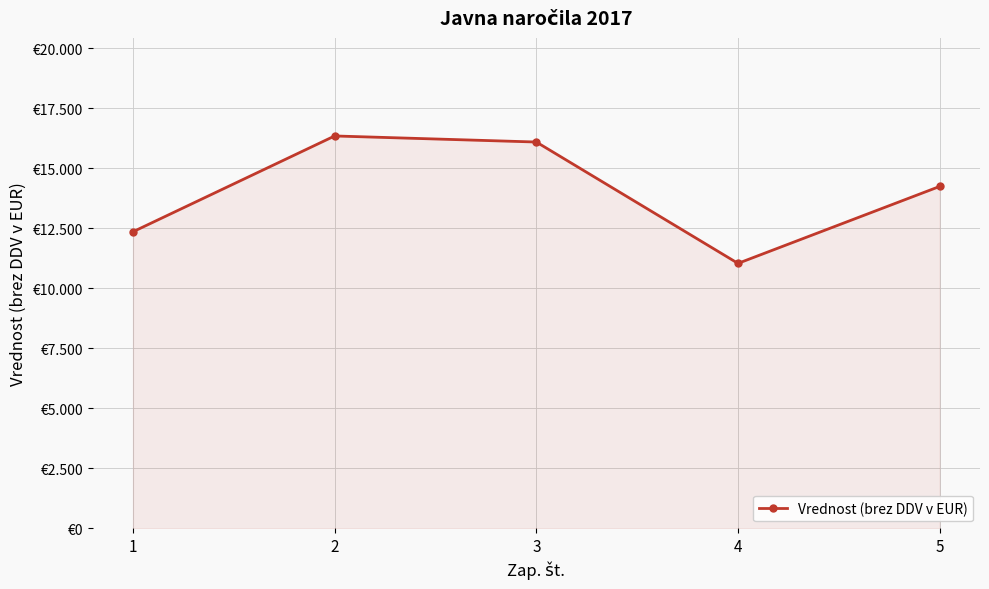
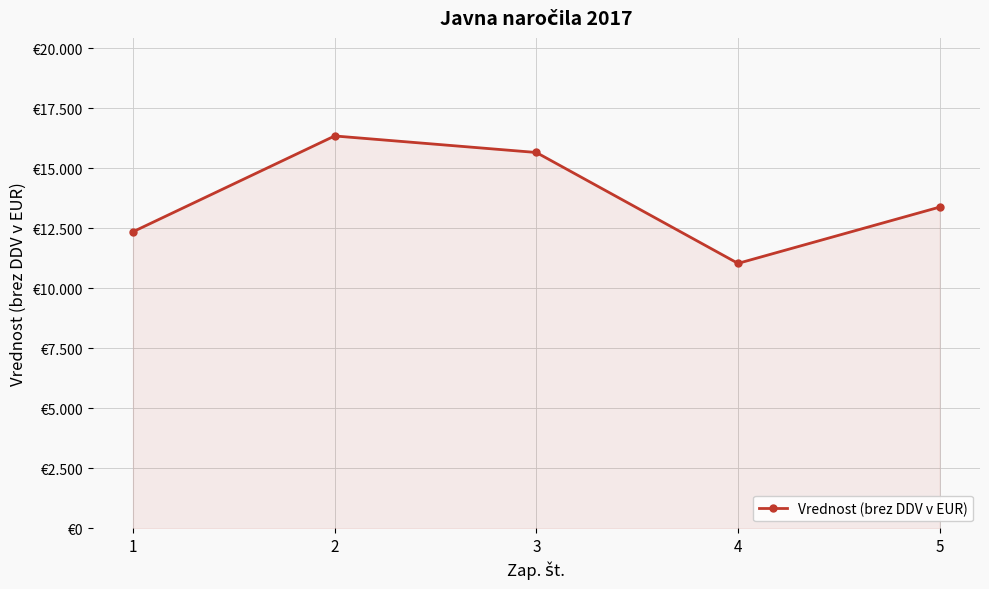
  {
    "1": "€12.4",
    "2": "€16.3",
-   "3": "€16.1",
+   "3": "€15.7",
    "4": "€11.0",
-   "5": "€14.2"
+   "5": "€13.4"
  }
